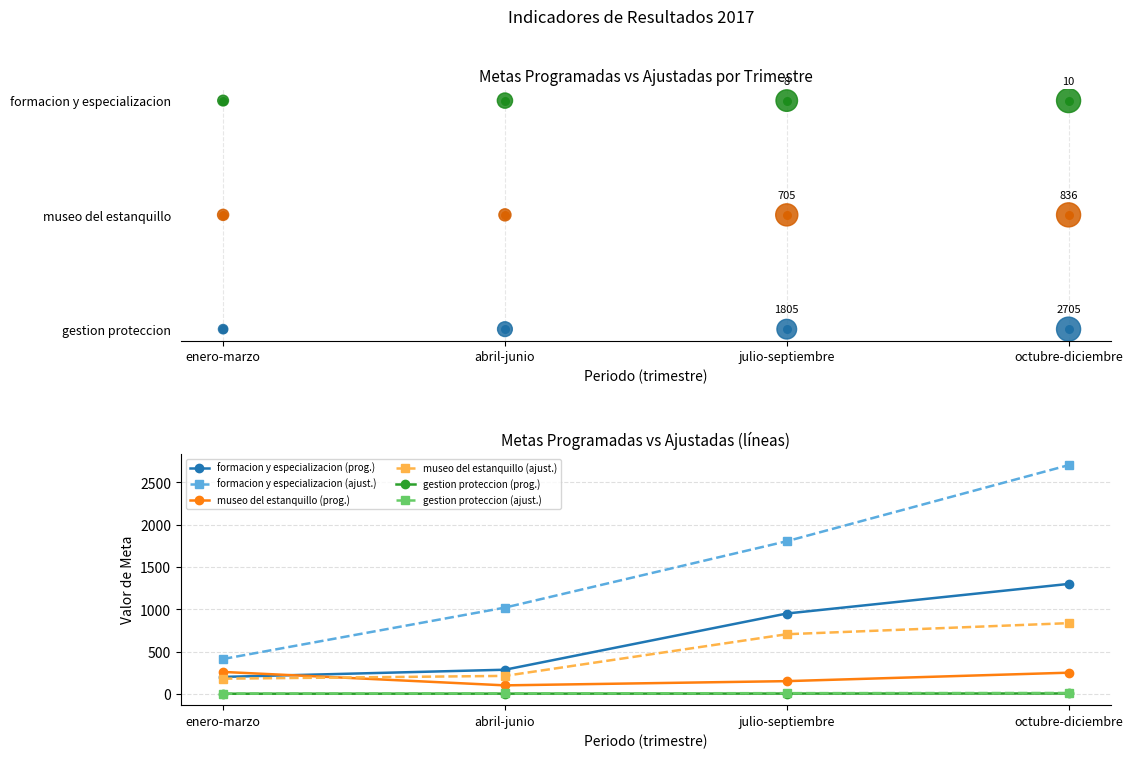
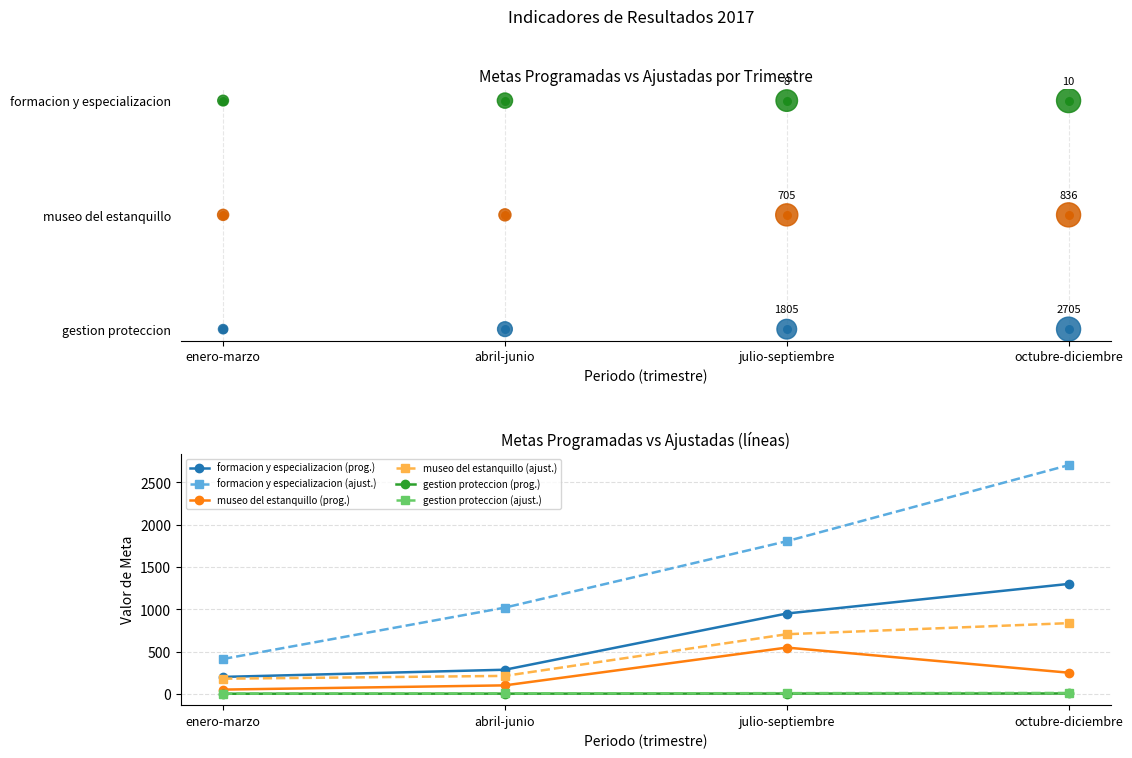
  {
    "Metas Programadas vs Ajustadas (líneas)": {
      "formacion y especializacion (prog.)": {
        "abril-junio": 300,
        "julio-septiembre": 1000,
        "octubre-diciembre": 1300
      },
      "formacion y especializacion (ajust.)": {
        "enero-marzo": 400,
        "abril-junio": 1000,
        "julio-septiembre": 1800,
        "octubre-diciembre": 2700
      },
      "museo del estanquillo (prog.)": {
-       "enero-marzo": 300,
+       "enero-marzo": 100,
        "abril-junio": 100,
-       "julio-septiembre": 200,
+       "julio-septiembre": 500,
        "octubre-diciembre": 300
      },
      "museo del estanquillo (ajust.)": {
        "abril-junio": 200,
        "julio-septiembre": 700,
        "octubre-diciembre": 800
      }
    }
  }
